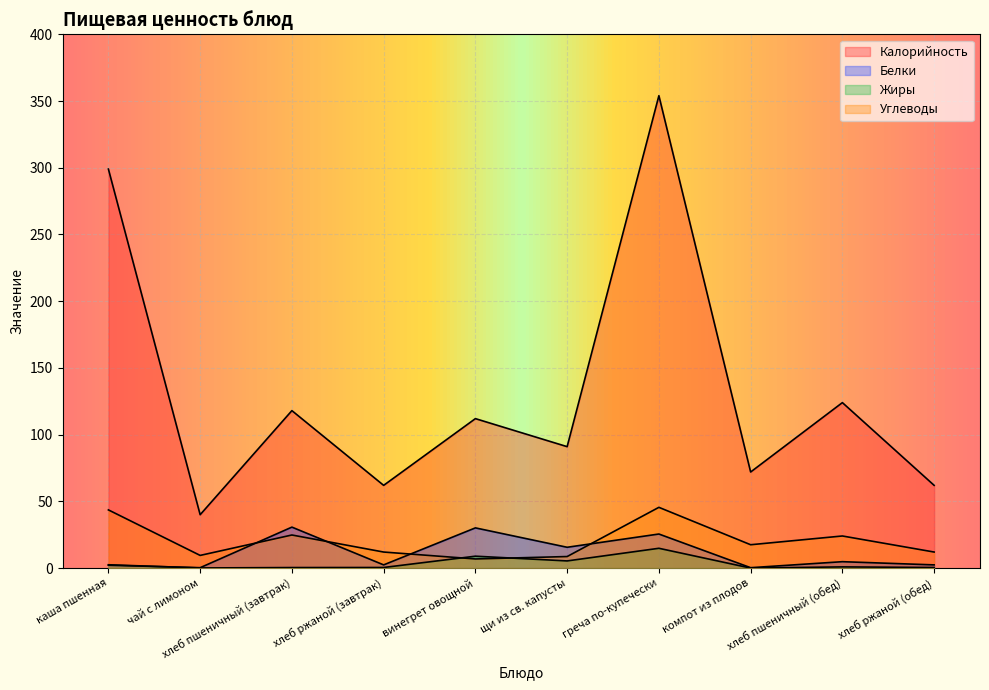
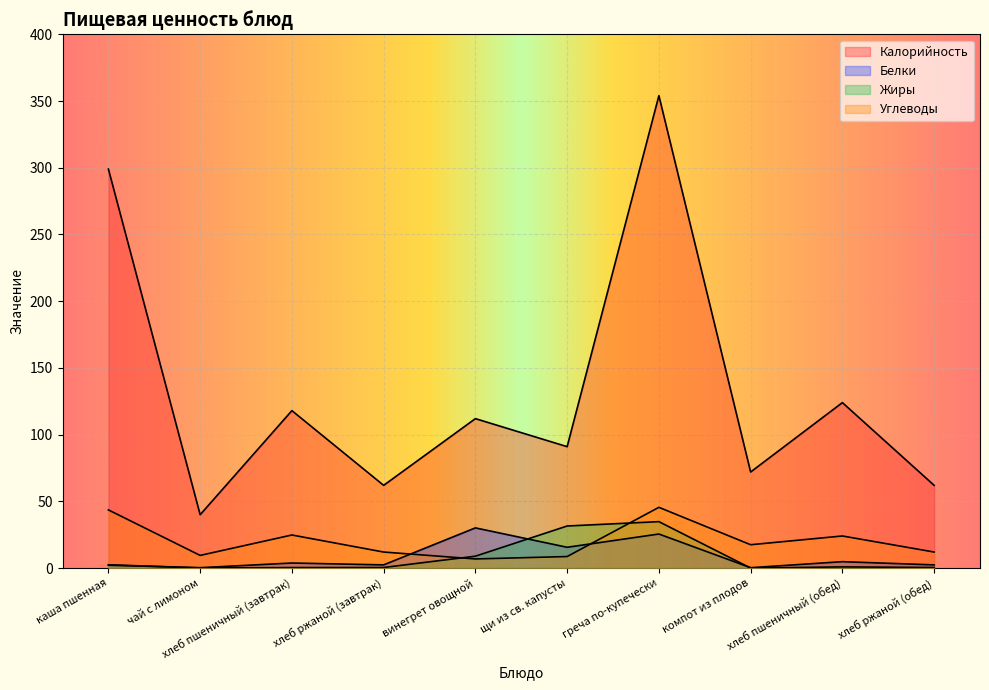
  {
    "Белки": {
-     "хлеб пшеничный (завтрак)": 31,
+     "хлеб пшеничный (завтрак)": 4,
      "хлеб ржаной (завтрак)": 2,
      "винегрет овощной": 30,
      "щи из св. капусты": 16,
      "греча по-купечески": 26,
      "хлеб пшеничный (обед)": 5,
      "хлеб ржаной (обед)": 2
    },
    "Жиры": {
      "хлеб пшеничный (завтрак)": 0,
      "хлеб ржаной (завтрак)": 0,
      "винегрет овощной": 9,
-     "щи из св. капусты": 5,
-     "греча по-купечески": 15,
+     "щи из св. капусты": 32,
+     "греча по-купечески": 35,
      "хлеб пшеничный (обед)": 1,
      "хлеб ржаной (обед)": 0
    }
  }
